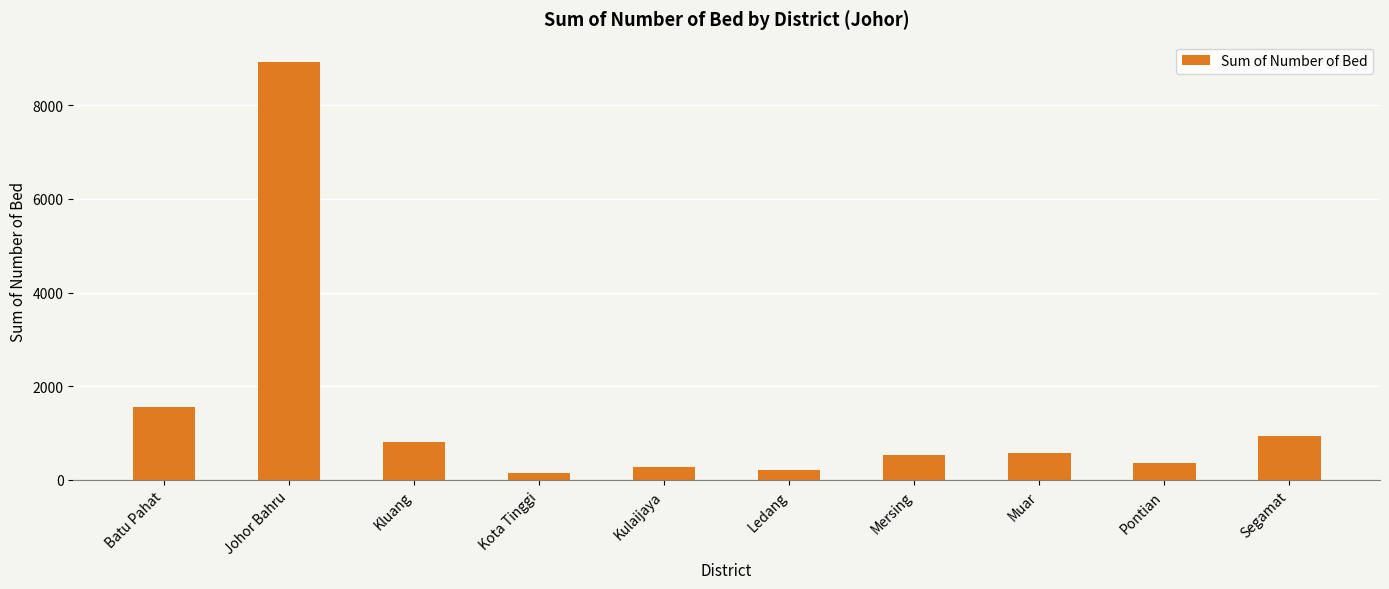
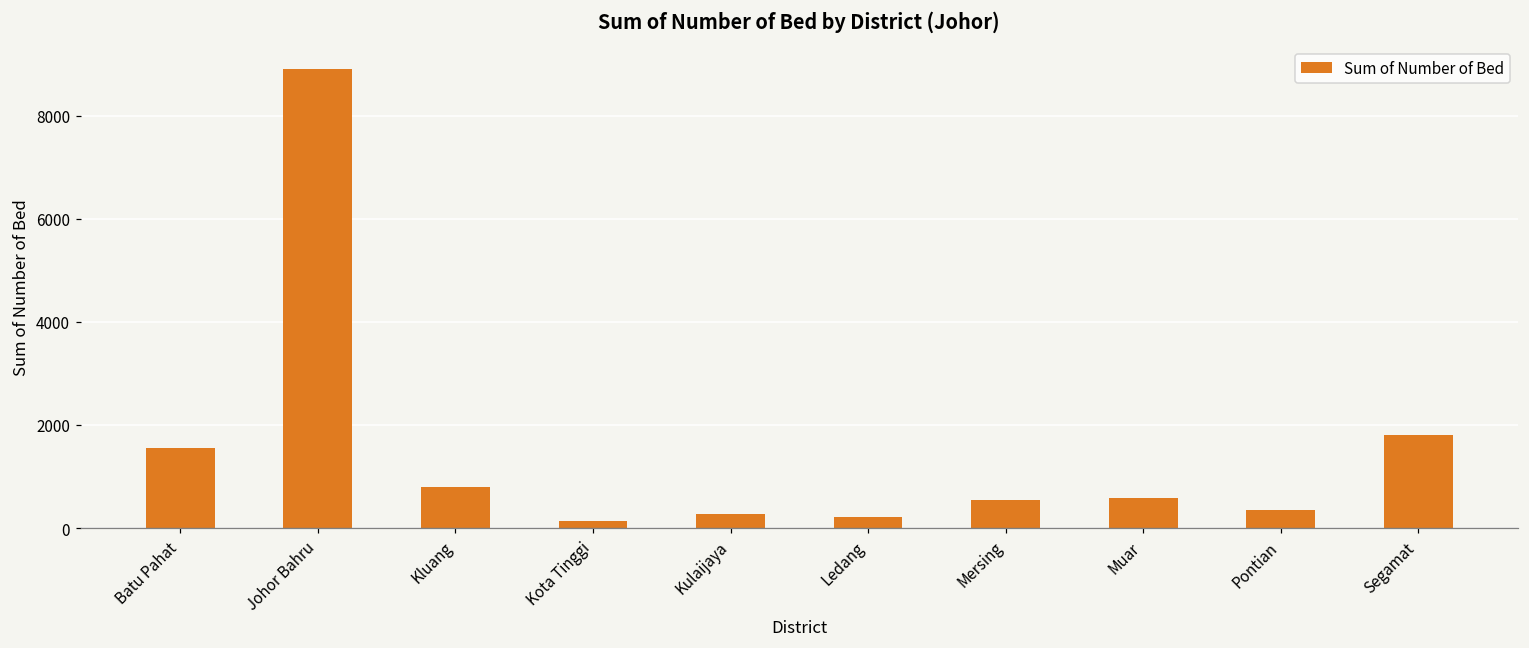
  {
    "Batu Pahat": 1500,
    "Johor Bahru": 8900,
    "Kluang": 800,
    "Kota Tinggi": 100,
    "Kulaijaya": 300,
    "Ledang": 200,
    "Mersing": 500,
    "Muar": 600,
    "Pontian": 400,
-   "Segamat": 900
+   "Segamat": 1800
  }
